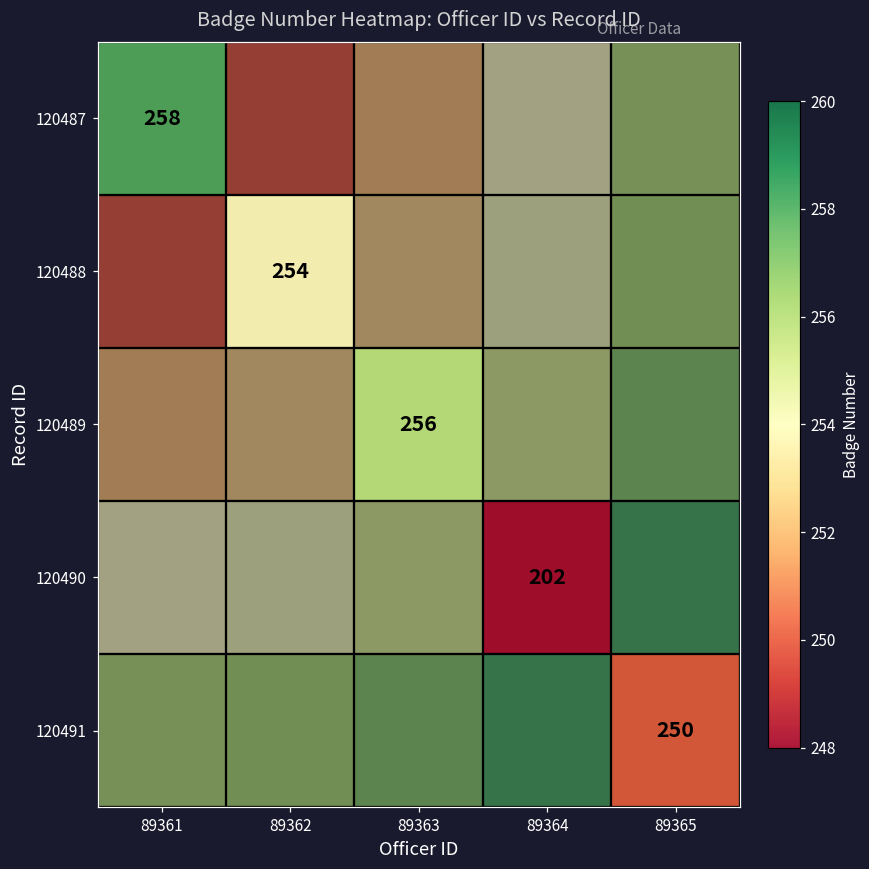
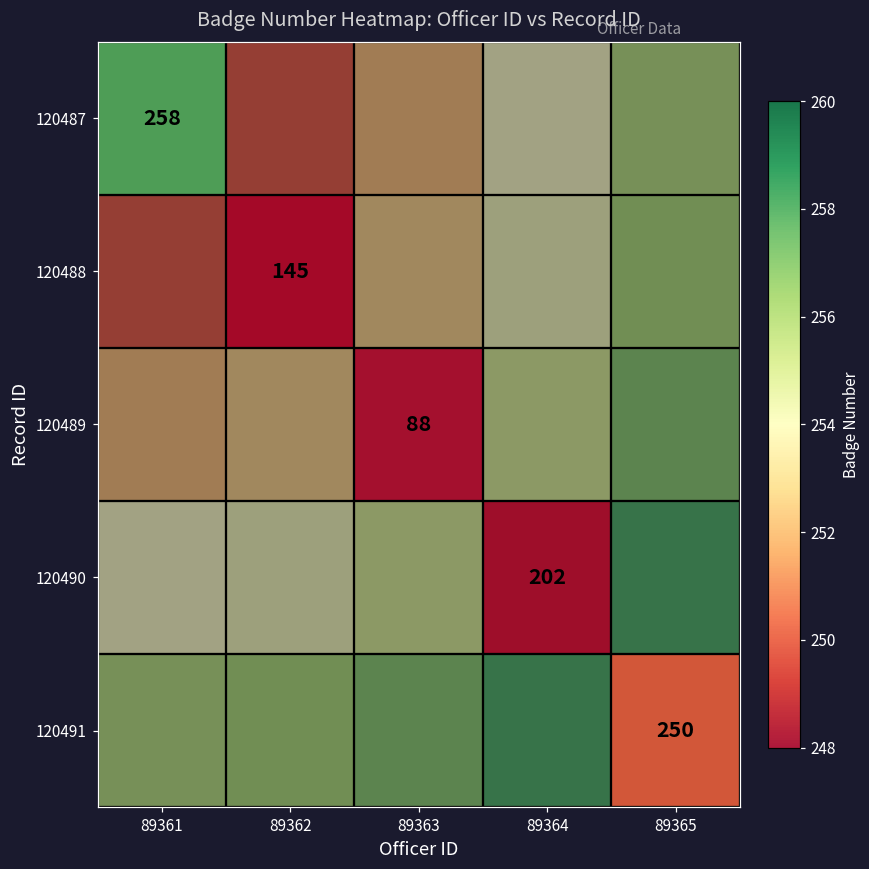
  {
    "120487": {
      "89361": 258
    },
    "120488": {
-     "89362": 254
+     "89362": 145
    },
    "120489": {
-     "89363": 256
+     "89363": 88
    },
    "120490": {
      "89364": 202
    },
    "120491": {
      "89365": 250
    }
  }
